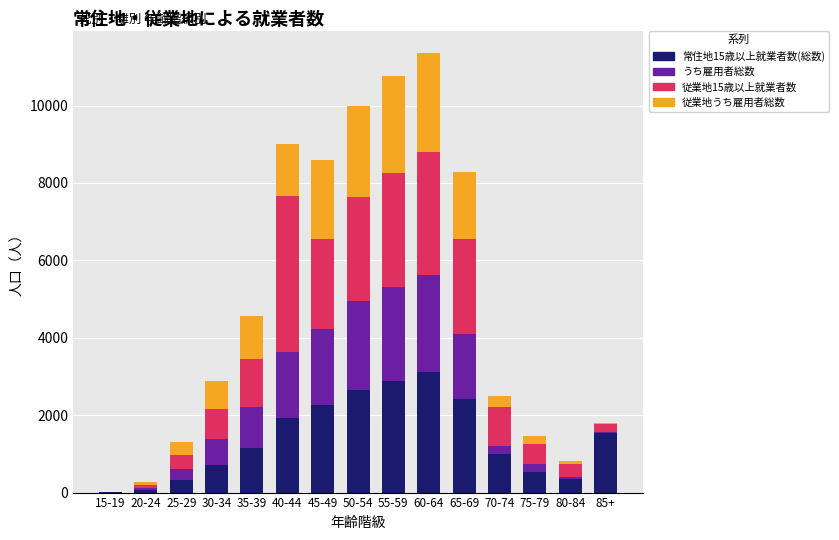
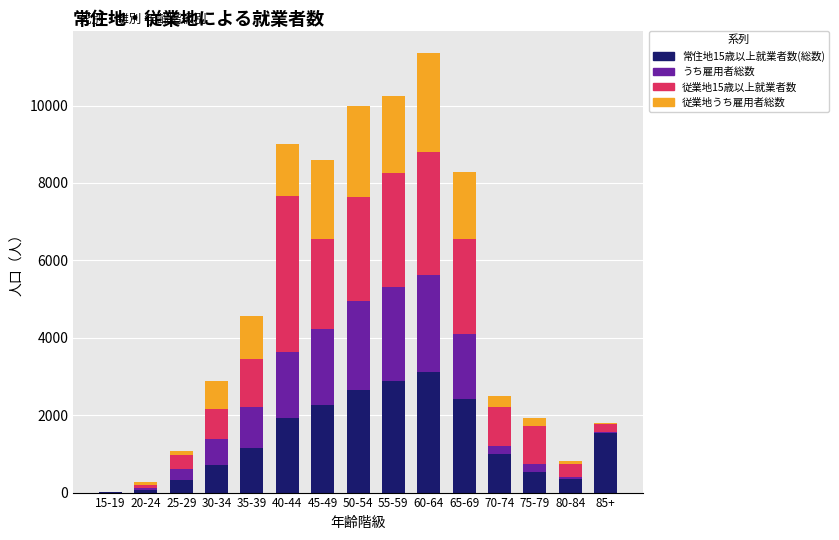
  {
    "常住地15歳以上就業者数(総数)": {
      "25-29": 300,
      "30-34": 700,
      "35-39": 1200,
      "40-44": 1900,
      "45-49": 2300,
      "50-54": 2600,
      "55-59": 2900,
      "60-64": 3100,
      "65-69": 2400,
      "70-74": 1000,
      "75-79": 500,
      "80-84": 300,
      "85+": 1500
    },
    "うち雇用者総数": {
      "25-29": 300,
      "30-34": 700,
      "35-39": 1000,
      "40-44": 1700,
      "45-49": 2000,
      "50-54": 2300,
      "55-59": 2400,
      "60-64": 2500,
      "65-69": 1700,
      "70-74": 200,
      "75-79": 200,
      "80-84": 100
    },
    "従業地15歳以上就業者数": {
      "20-24": 100,
      "25-29": 300,
      "30-34": 800,
      "35-39": 1200,
      "40-44": 4000,
      "45-49": 2300,
      "50-54": 2700,
      "55-59": 3000,
      "60-64": 3200,
      "65-69": 2500,
      "70-74": 1000,
-     "75-79": 500,
+     "75-79": 1000,
      "80-84": 300,
      "85+": 200
    },
    "従業地うち雇用者総数": {
      "20-24": 100,
-     "25-29": 300,
+     "25-29": 100,
      "30-34": 700,
      "35-39": 1100,
      "40-44": 1300,
      "45-49": 2000,
      "50-54": 2400,
-     "55-59": 2500,
+     "55-59": 2000,
      "60-64": 2600,
      "65-69": 1700,
      "70-74": 300,
      "75-79": 200,
      "80-84": 100
    }
  }
